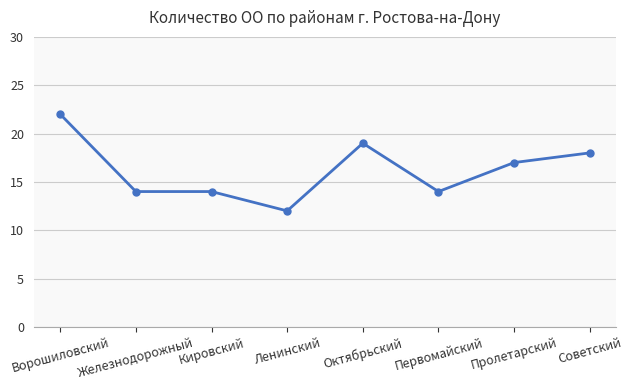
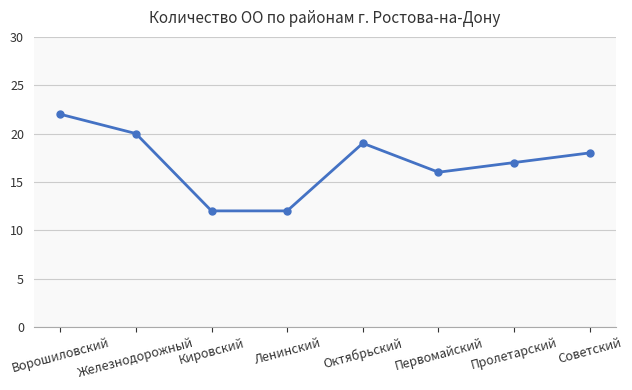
  {
    "Ворошиловский": 22,
-   "Железнодорожный": 14,
-   "Кировский": 14,
+   "Железнодорожный": 20,
+   "Кировский": 12,
    "Ленинский": 12,
    "Октябрьский": 19,
-   "Первомайский": 14,
+   "Первомайский": 16,
    "Пролетарский": 17,
    "Советский": 18
  }
